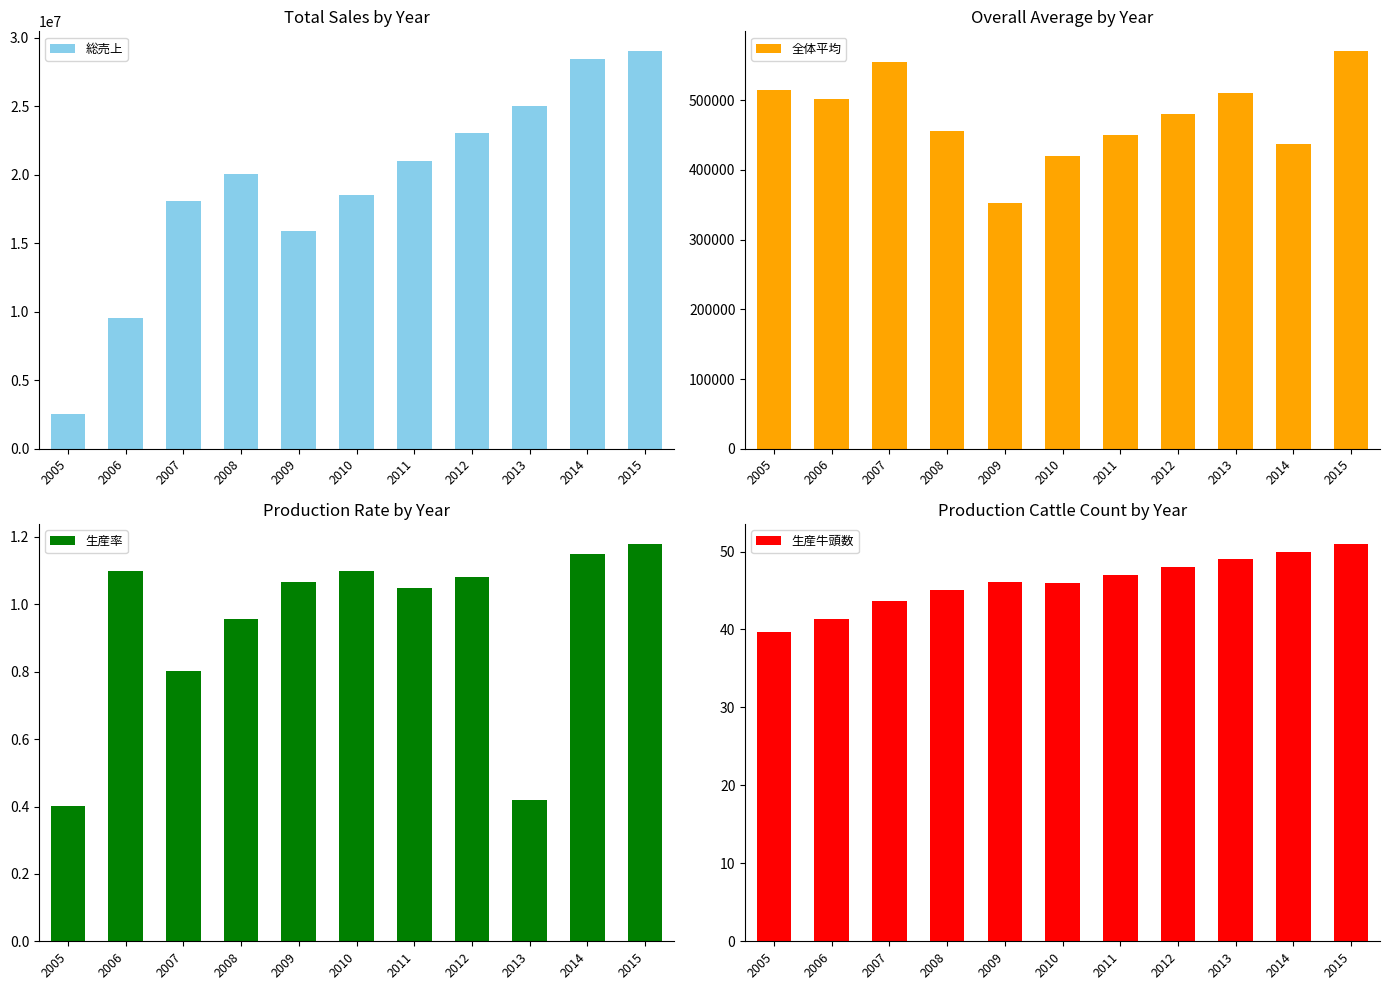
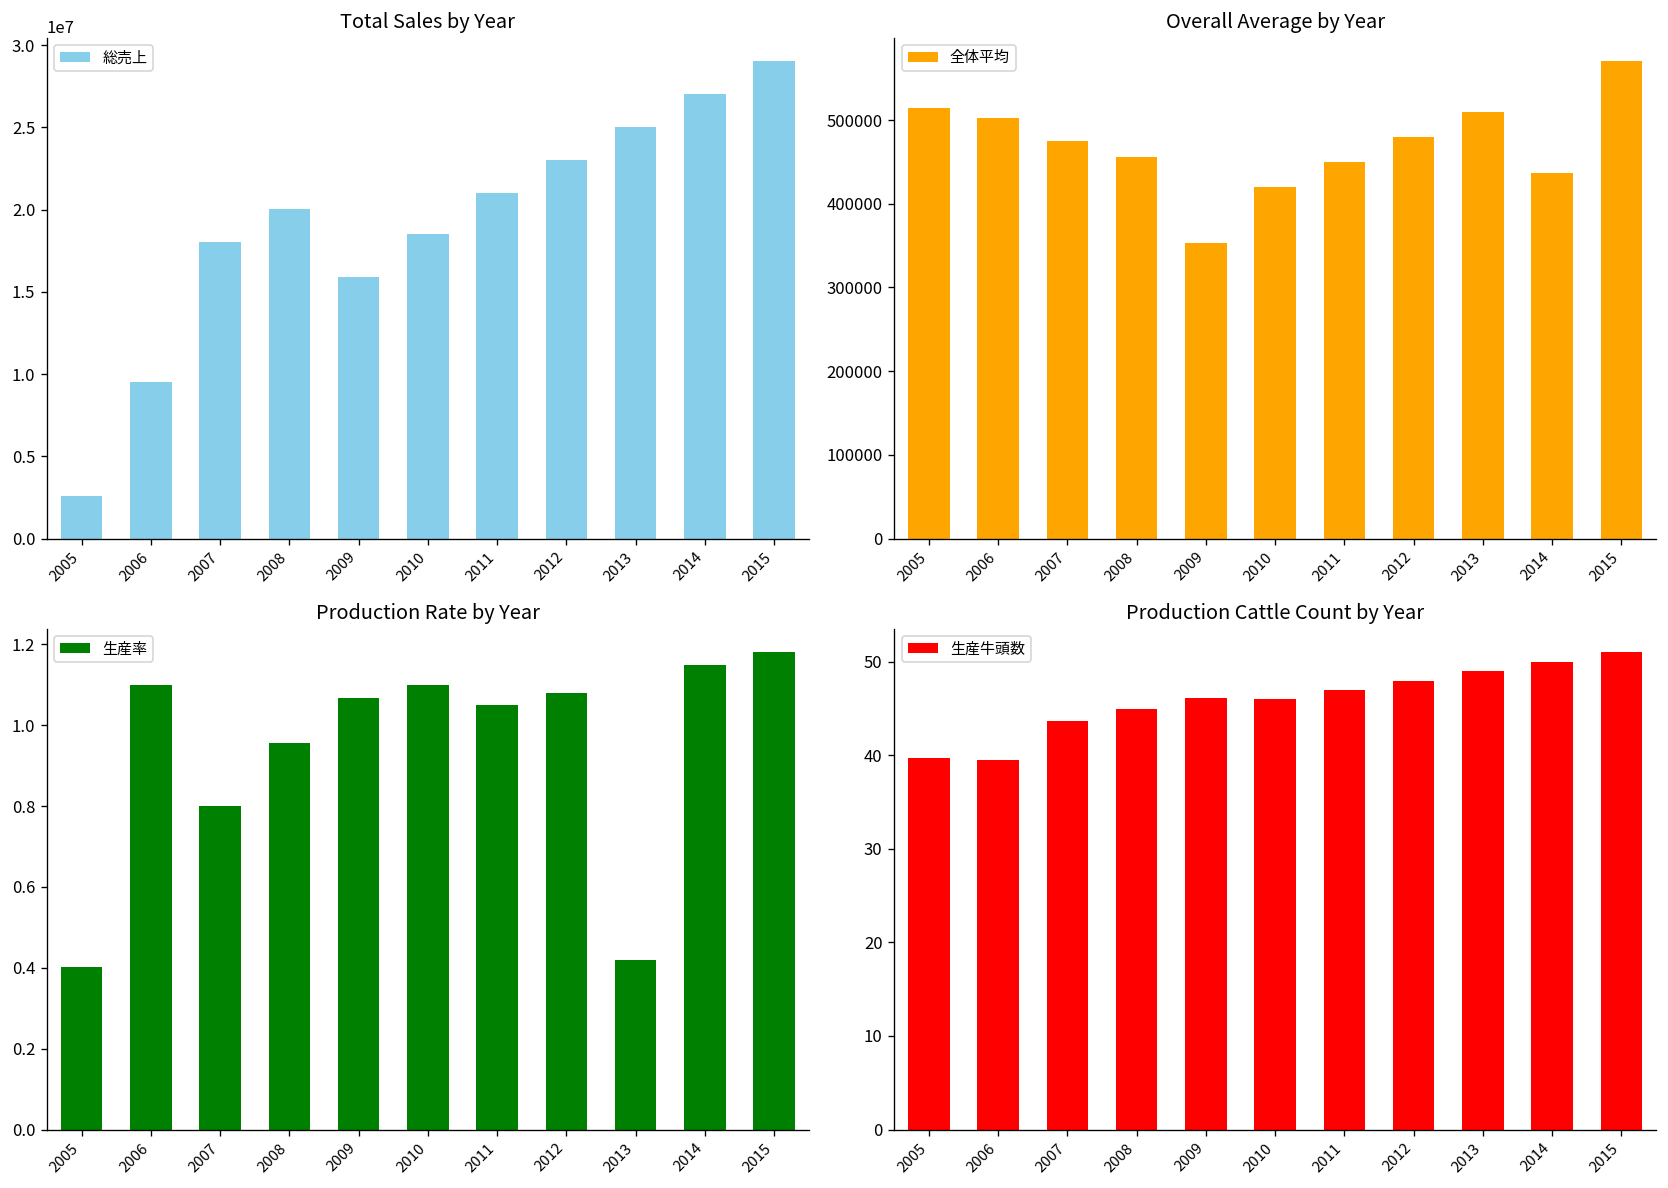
  {
    "Total Sales by Year": {
      "2005": 2600000,
      "2006": 9500000,
      "2007": 18000000,
      "2008": 20000000,
      "2009": 15900000,
      "2010": 18500000,
      "2011": 21000000,
      "2012": 23000000,
      "2013": 25000000,
-     "2014": 28400000,
+     "2014": 27000000,
      "2015": 29000000
    },
    "Overall Average by Year": {
      "2005": 510000,
      "2006": 500000,
-     "2007": 550000,
+     "2007": 470000,
      "2008": 460000,
      "2009": 350000,
      "2010": 420000,
      "2011": 450000,
      "2012": 480000,
      "2013": 510000,
      "2014": 440000,
      "2015": 570000
    },
    "Production Rate by Year": {
      "2005": 0.40,
      "2006": 1.10,
      "2007": 0.80,
      "2008": 0.96,
      "2009": 1.07,
      "2010": 1.10,
      "2011": 1.05,
      "2012": 1.08,
      "2013": 0.42,
      "2014": 1.15,
      "2015": 1.18
    },
    "Production Cattle Count by Year": {
      "2005": 40,
-     "2006": 41,
+     "2006": 39,
      "2007": 44,
      "2008": 45,
      "2009": 46,
      "2010": 46,
      "2011": 47,
      "2012": 48,
      "2013": 49,
      "2014": 50,
      "2015": 51
    }
  }
